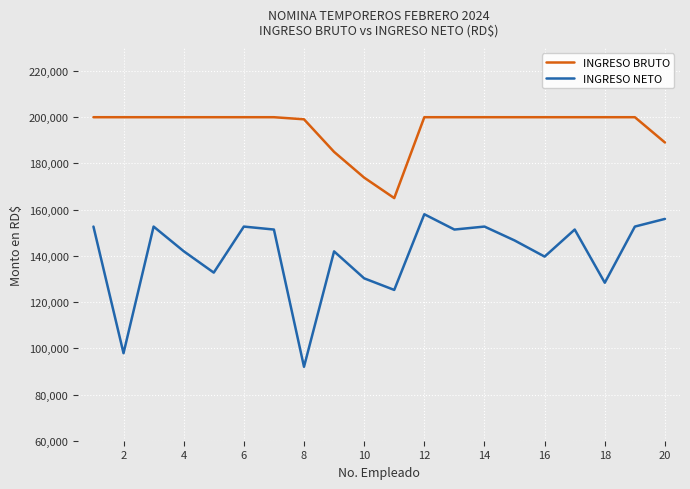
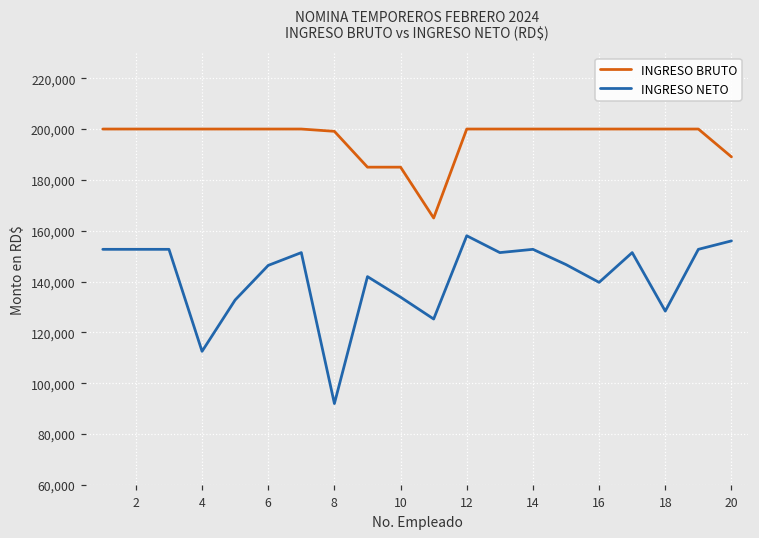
  {
    "INGRESO BRUTO": {
      "2": "200,000",
      "4": "200,000",
      "6": "200,000",
      "8": "199,000",
-     "10": "174,000",
+     "10": "185,000",
      "12": "200,000",
      "14": "200,000",
      "16": "200,000",
      "18": "200,000",
      "20": "189,000"
    },
    "INGRESO NETO": {
-     "2": "98,000",
-     "4": "142,000",
-     "6": "153,000",
+     "2": "153,000",
+     "4": "113,000",
+     "6": "146,000",
      "8": "92,000",
-     "10": "130,000",
+     "10": "134,000",
      "12": "158,000",
      "14": "153,000",
      "16": "140,000",
      "18": "128,000",
      "20": "156,000"
    }
  }
